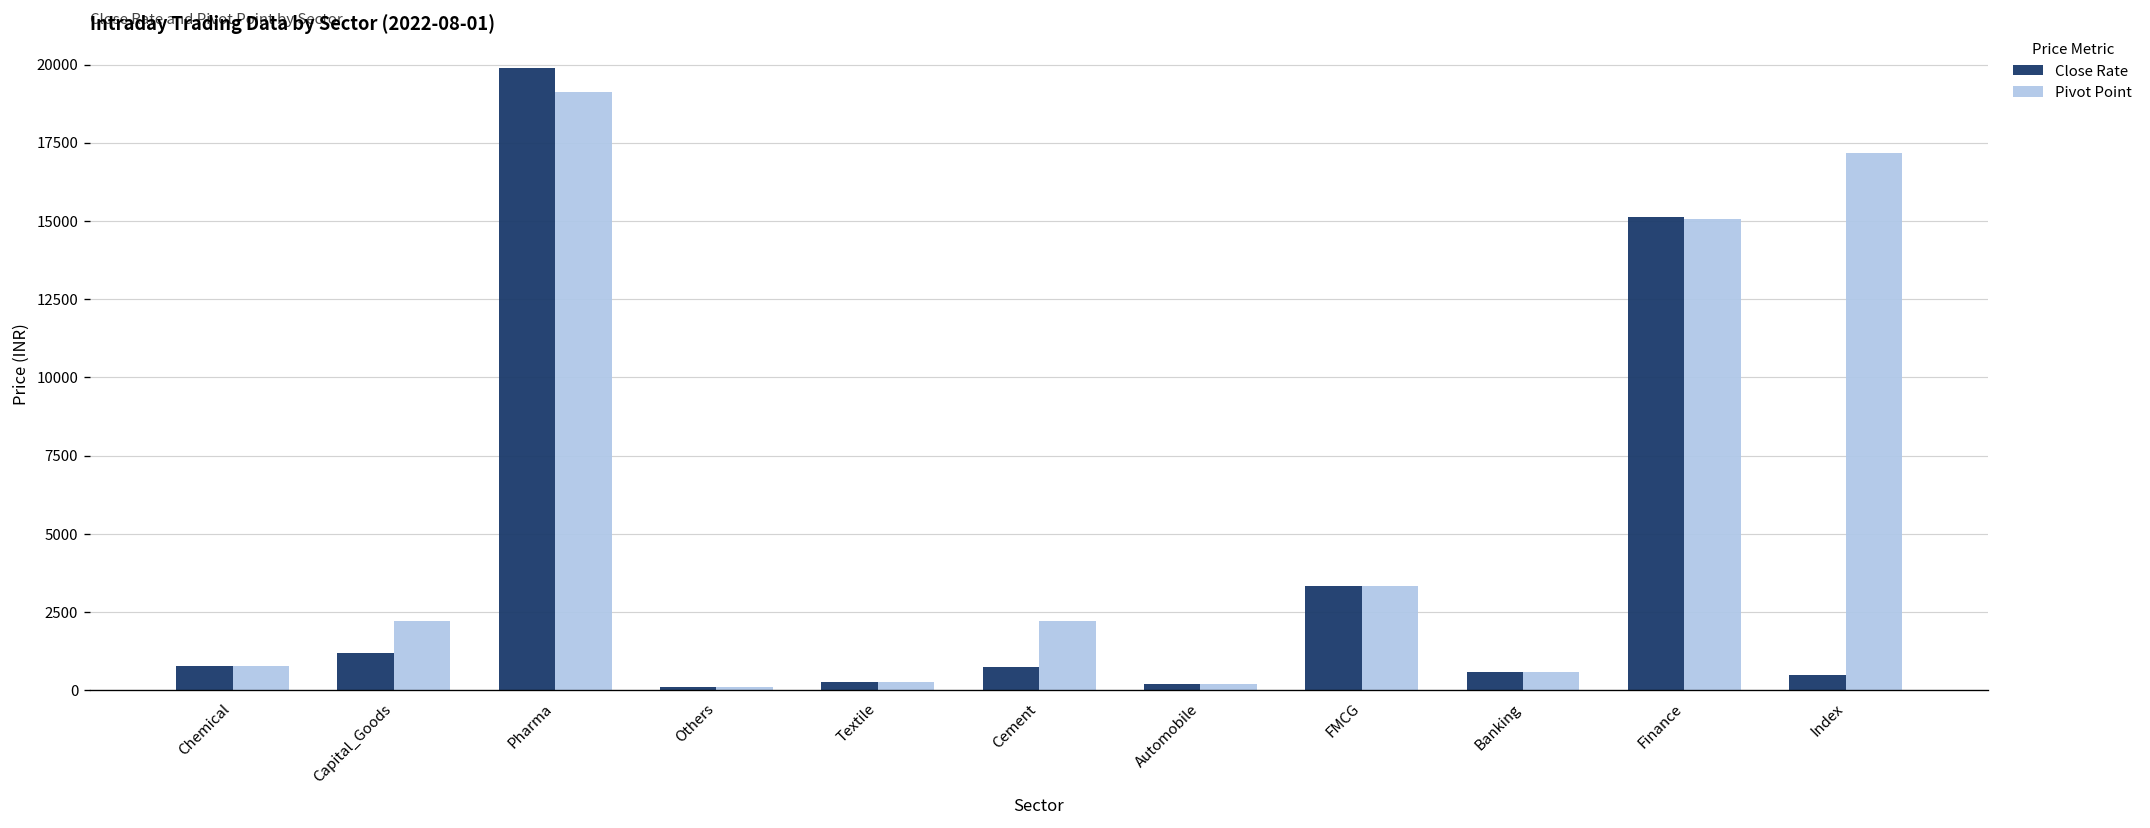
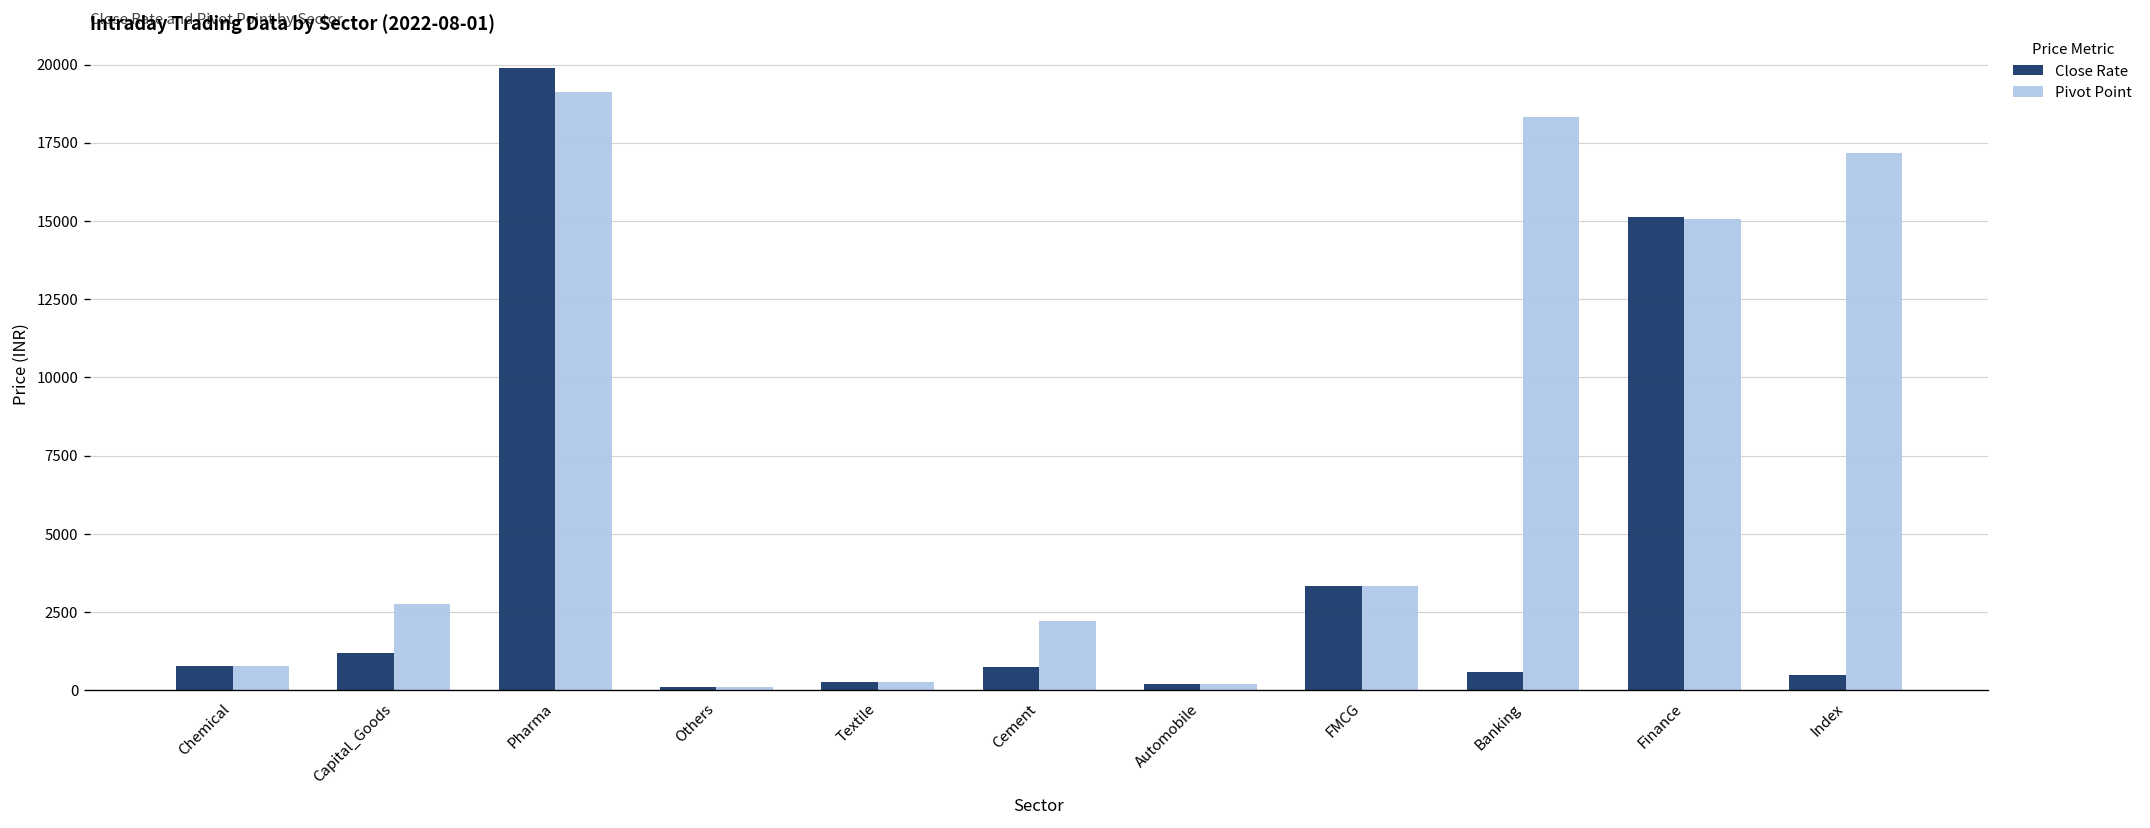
  {
    "Close Rate": {
      "Chemical": 800,
      "Capital_Goods": 1200,
      "Pharma": 19900,
      "Others": 100,
      "Textile": 300,
      "Cement": 700,
      "Automobile": 200,
      "FMCG": 3300,
      "Banking": 600,
      "Finance": 15100,
      "Index": 500
    },
    "Pivot Point": {
      "Chemical": 800,
-     "Capital_Goods": 2200,
+     "Capital_Goods": 2800,
      "Pharma": 19100,
      "Others": 100,
      "Textile": 300,
      "Cement": 2200,
      "Automobile": 200,
      "FMCG": 3300,
-     "Banking": 600,
+     "Banking": 18300,
      "Finance": 15100,
      "Index": 17200
    }
  }
